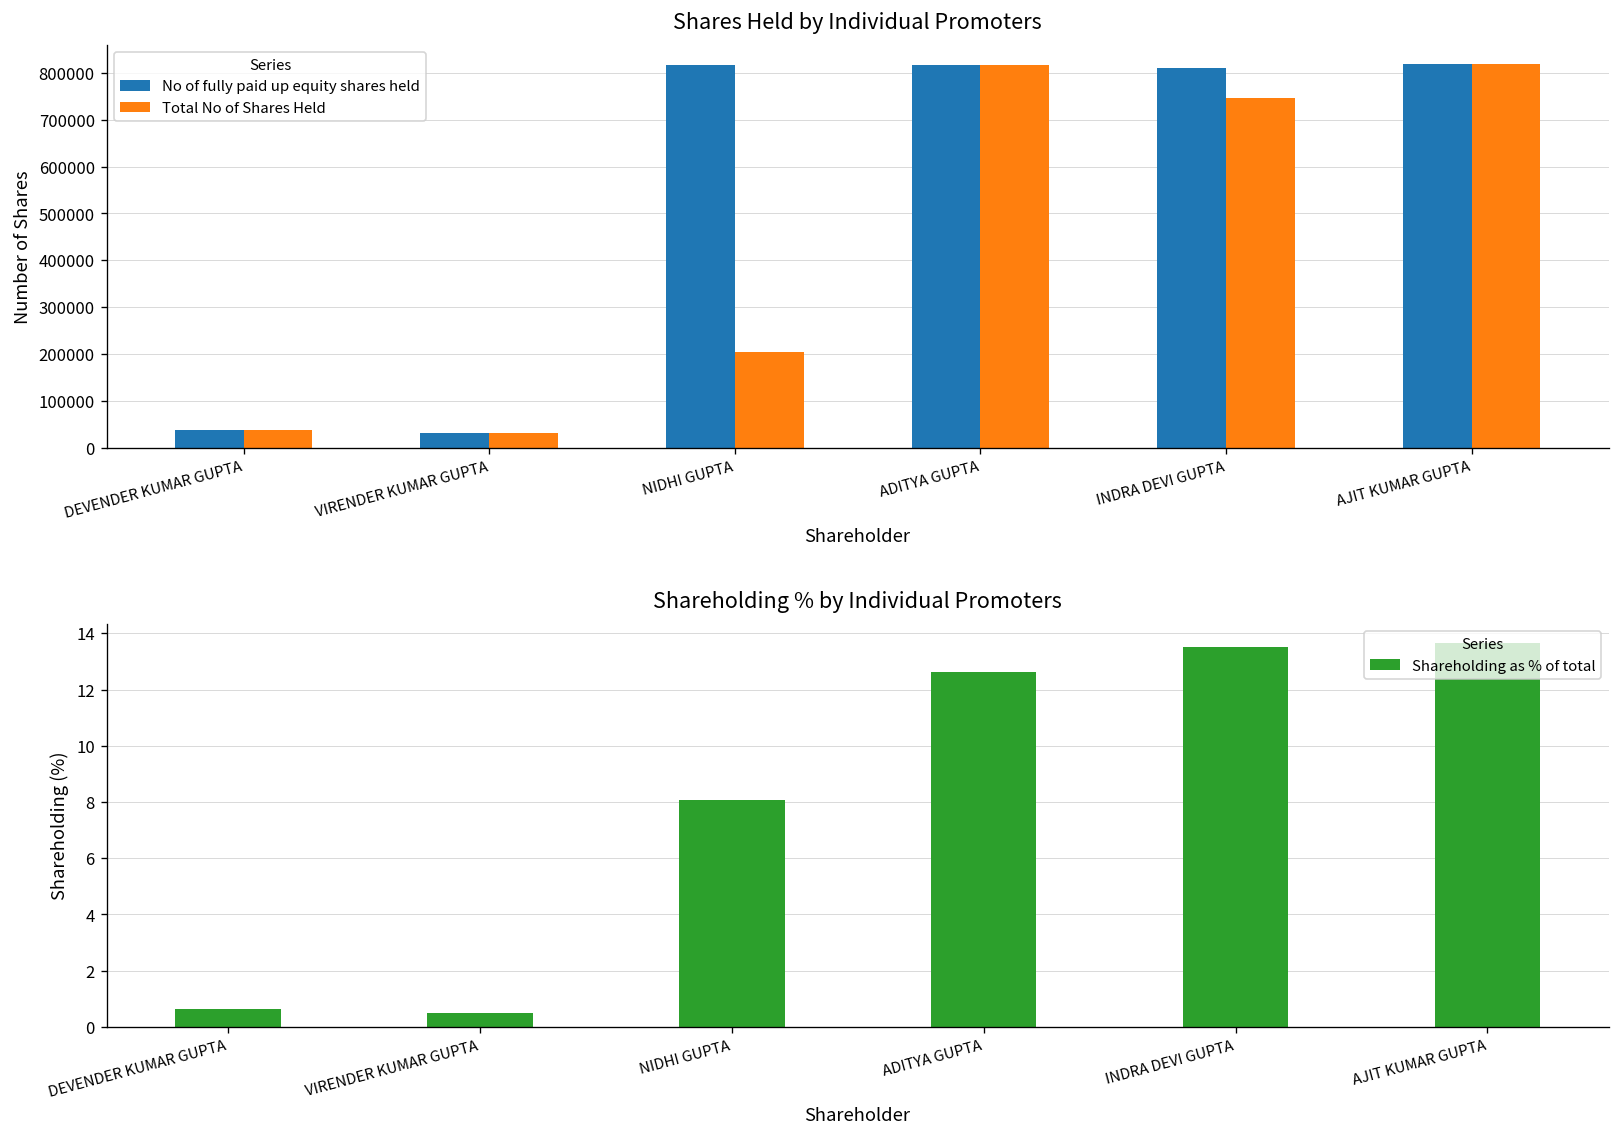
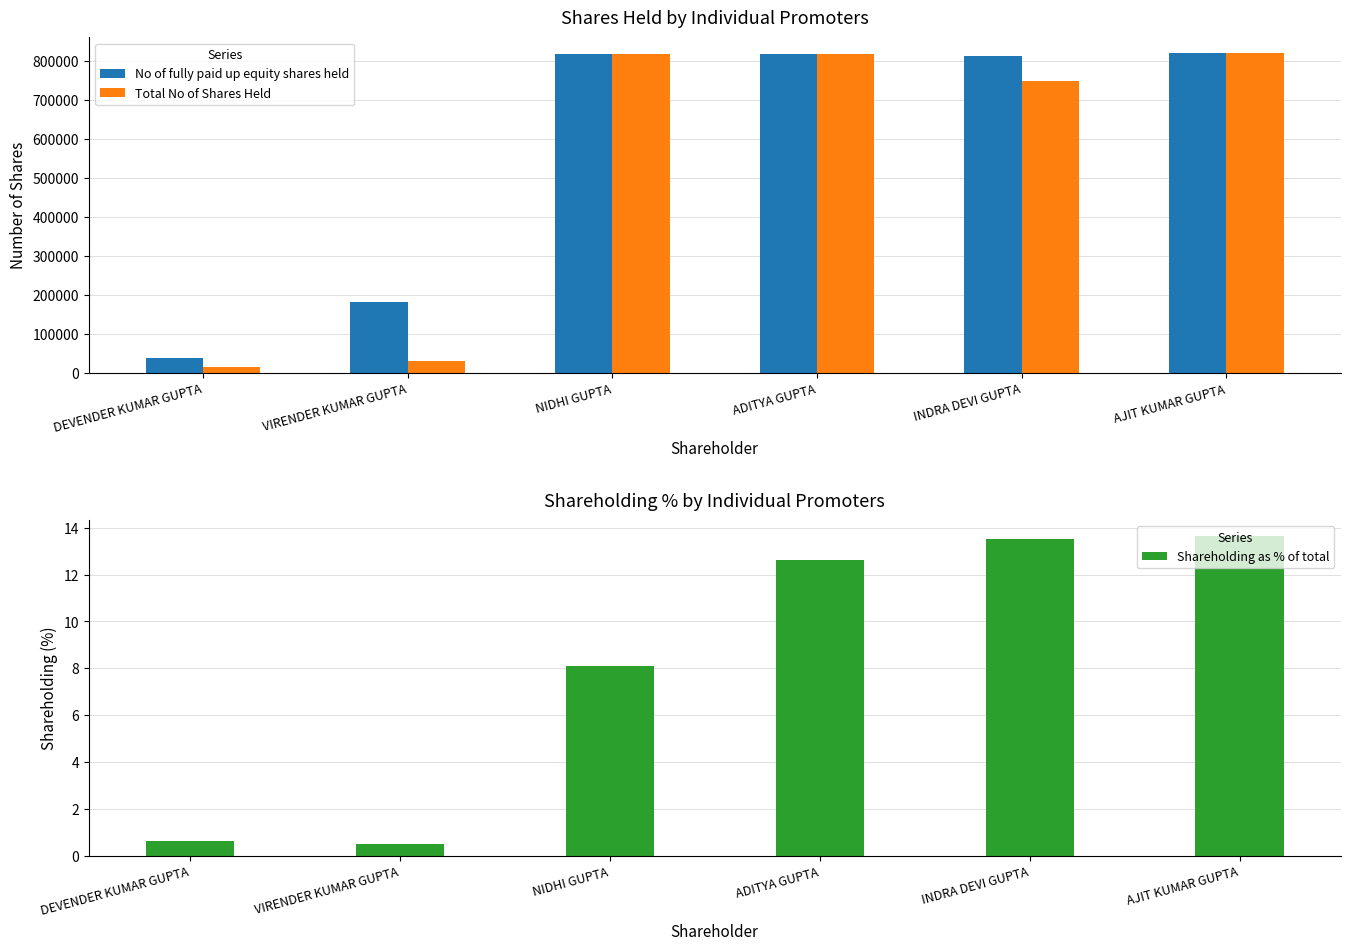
  {
    "Shares Held by Individual Promoters": {
      "No of fully paid up equity shares held": {
        "DEVENDER KUMAR GUPTA": 40000,
-       "VIRENDER KUMAR GUPTA": 30000,
+       "VIRENDER KUMAR GUPTA": 180000,
        "NIDHI GUPTA": 820000,
        "ADITYA GUPTA": 820000,
        "INDRA DEVI GUPTA": 810000,
        "AJIT KUMAR GUPTA": 820000
      },
      "Total No of Shares Held": {
-       "DEVENDER KUMAR GUPTA": 40000,
+       "DEVENDER KUMAR GUPTA": 20000,
        "VIRENDER KUMAR GUPTA": 30000,
-       "NIDHI GUPTA": 200000,
+       "NIDHI GUPTA": 820000,
        "ADITYA GUPTA": 820000,
        "INDRA DEVI GUPTA": 750000,
        "AJIT KUMAR GUPTA": 820000
      }
    },
    "Shareholding % by Individual Promoters": {
      "DEVENDER KUMAR GUPTA": 0.6,
      "VIRENDER KUMAR GUPTA": 0.5,
      "NIDHI GUPTA": 8.1,
      "ADITYA GUPTA": 12.6,
      "INDRA DEVI GUPTA": 13.5
    }
  }
